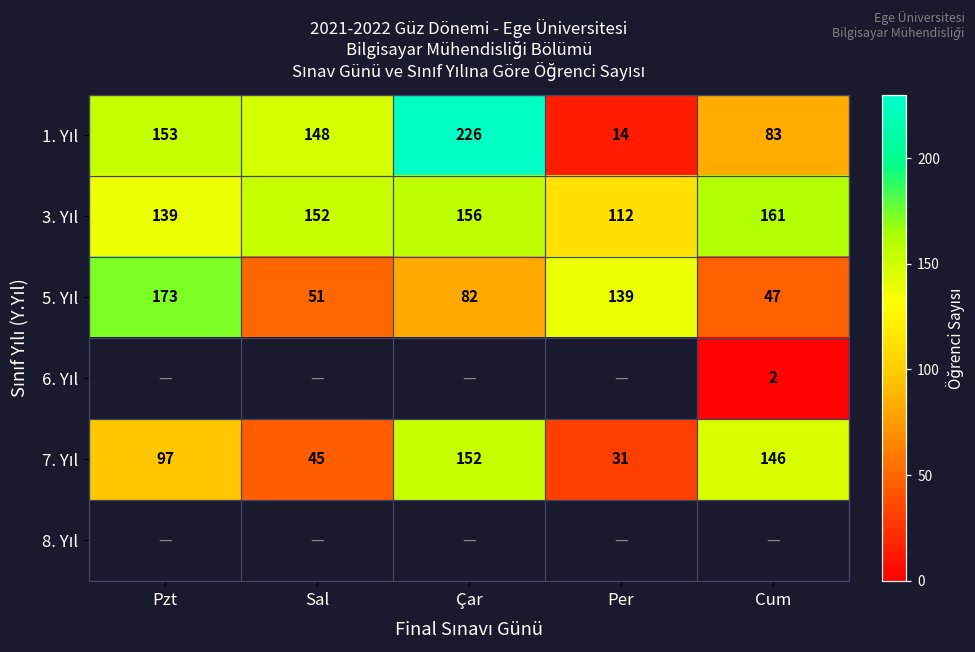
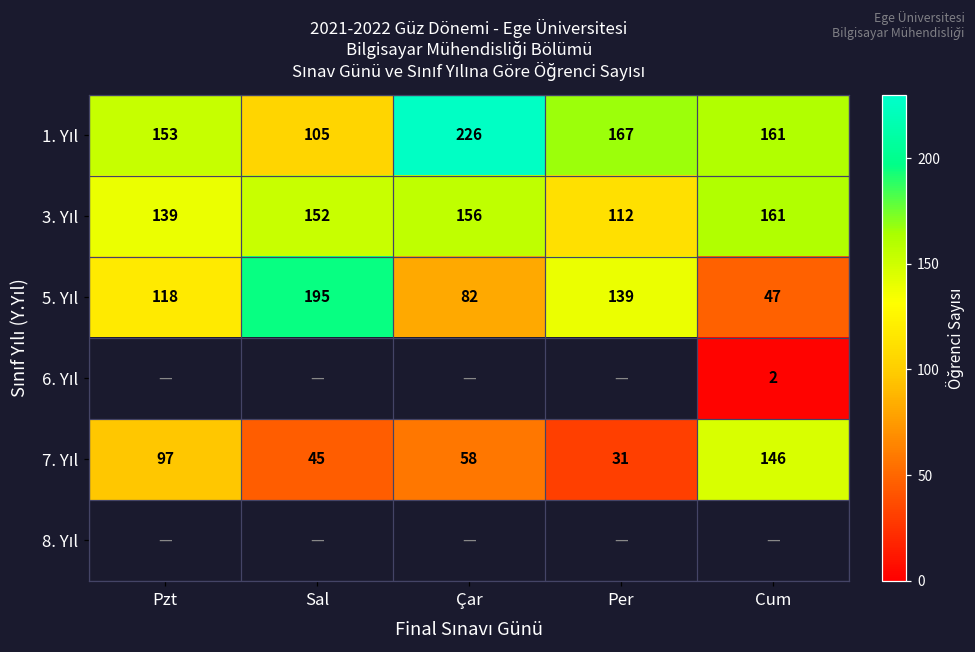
  {
    "1. Yıl": {
      "Pzt": 153,
-     "Sal": 148,
+     "Sal": 105,
      "Çar": 226,
-     "Per": 14,
-     "Cum": 83
+     "Per": 167,
+     "Cum": 161
    },
    "3. Yıl": {
      "Pzt": 139,
      "Sal": 152,
      "Çar": 156,
      "Per": 112,
      "Cum": 161
    },
    "5. Yıl": {
-     "Pzt": 173,
-     "Sal": 51,
+     "Pzt": 118,
+     "Sal": 195,
      "Çar": 82,
      "Per": 139,
      "Cum": 47
    },
    "6. Yıl": {
      "Cum": 2
    },
    "7. Yıl": {
      "Pzt": 97,
      "Sal": 45,
-     "Çar": 152,
+     "Çar": 58,
      "Per": 31,
      "Cum": 146
    }
  }
